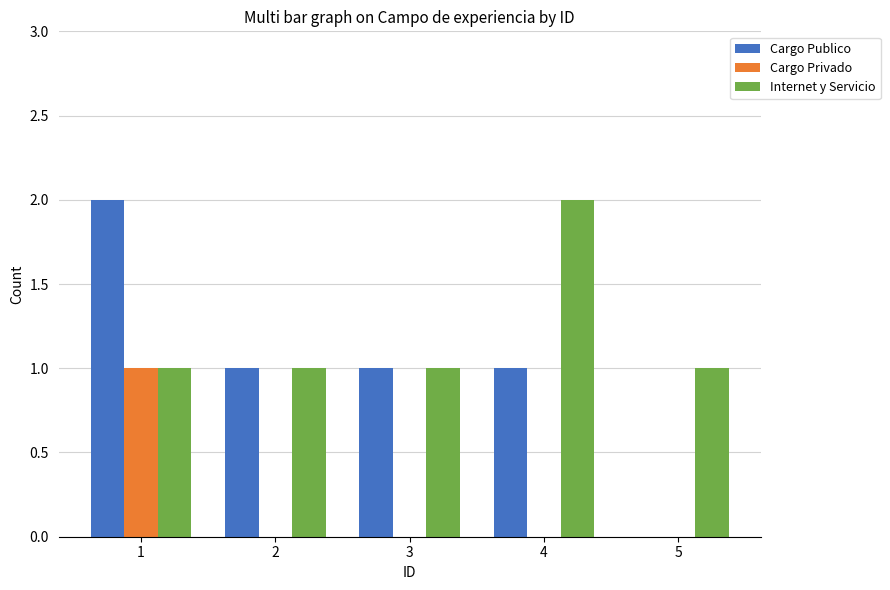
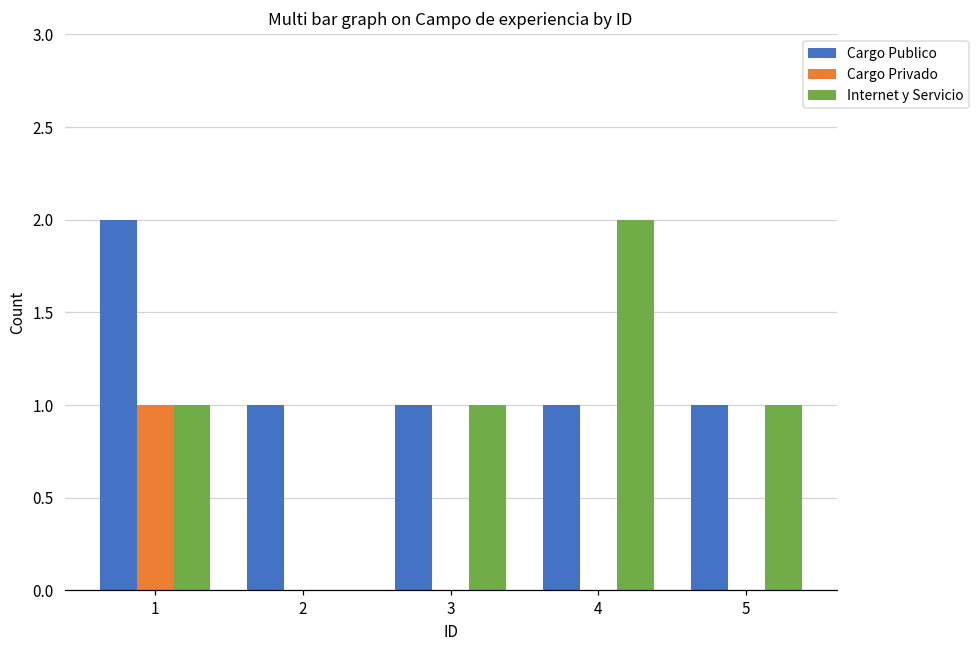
  {
    "Cargo Publico": {
      "1": 2,
      "2": 1,
      "3": 1,
      "4": 1,
-     "5": 0
+     "5": 1
    },
    "Cargo Privado": {
      "1": 1,
      "2": 0,
      "3": 0,
      "4": 0,
      "5": 0
    },
    "Internet y Servicio": {
      "1": 1,
-     "2": 1,
+     "2": 0,
      "3": 1,
      "4": 2,
      "5": 1
    }
  }
